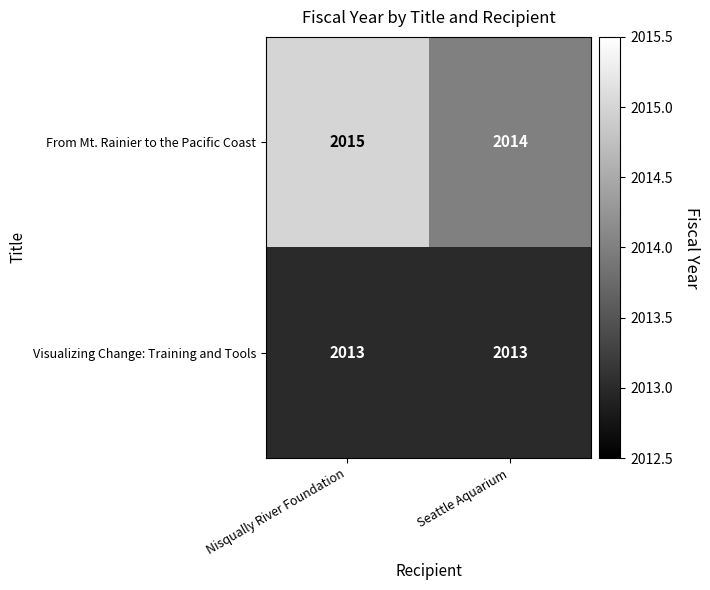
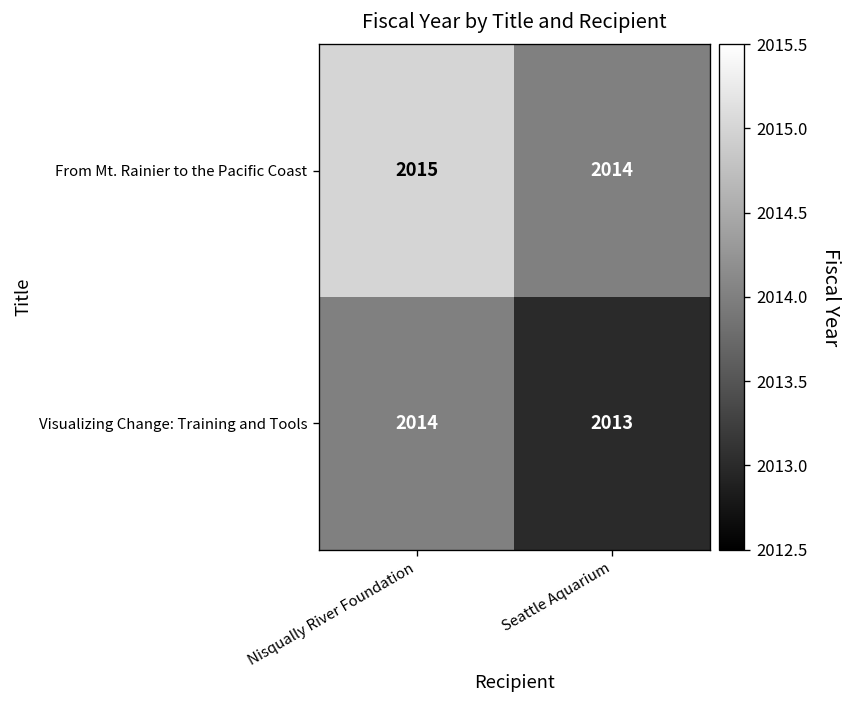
  {
    "From Mt. Rainier to the Pacific Coast": {
      "Nisqually River Foundation": 2015,
      "Seattle Aquarium": 2014
    },
    "Visualizing Change: Training and Tools": {
-     "Nisqually River Foundation": 2013,
+     "Nisqually River Foundation": 2014,
      "Seattle Aquarium": 2013
    }
  }
